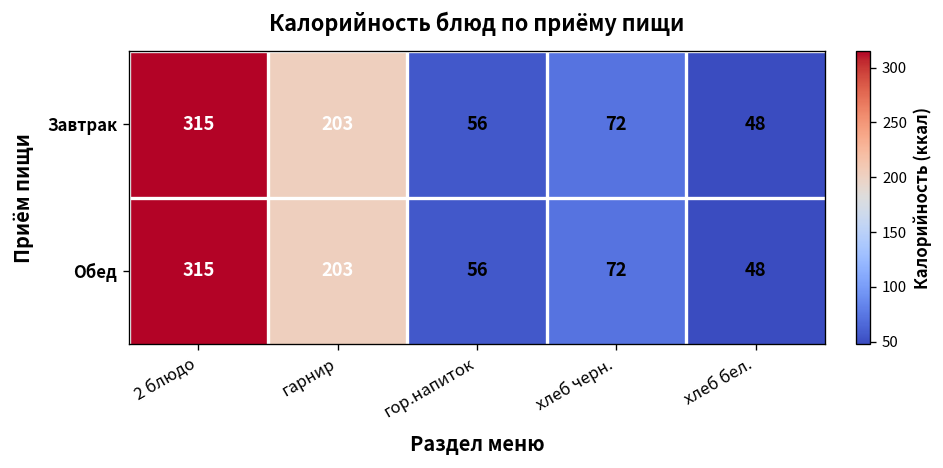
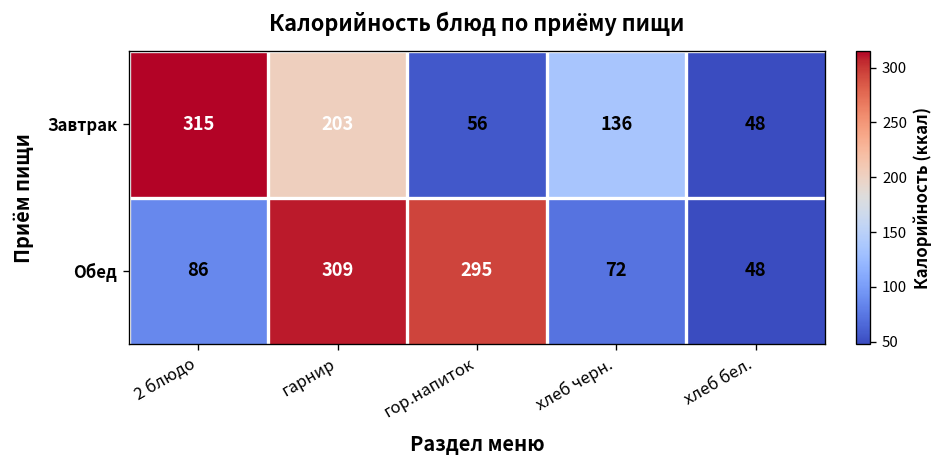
  {
    "Завтрак": {
      "2 блюдо": 315,
      "гарнир": 203,
      "гор.напиток": 56,
-     "хлеб черн.": 72,
+     "хлеб черн.": 136,
      "хлеб бел.": 48
    },
    "Обед": {
-     "2 блюдо": 315,
-     "гарнир": 203,
-     "гор.напиток": 56,
+     "2 блюдо": 86,
+     "гарнир": 309,
+     "гор.напиток": 295,
      "хлеб черн.": 72,
      "хлеб бел.": 48
    }
  }
